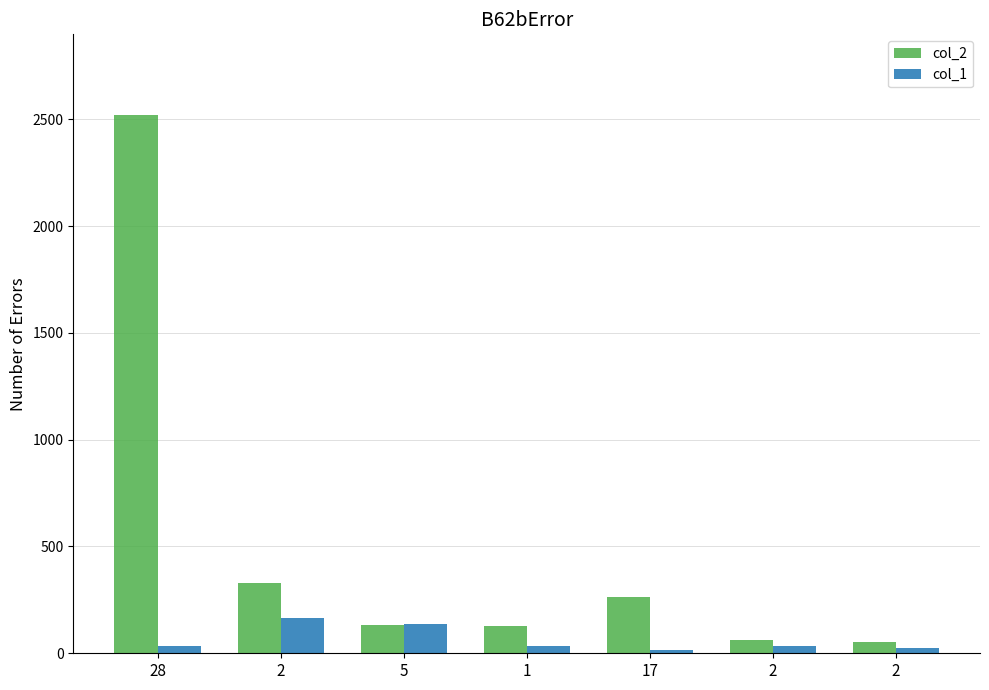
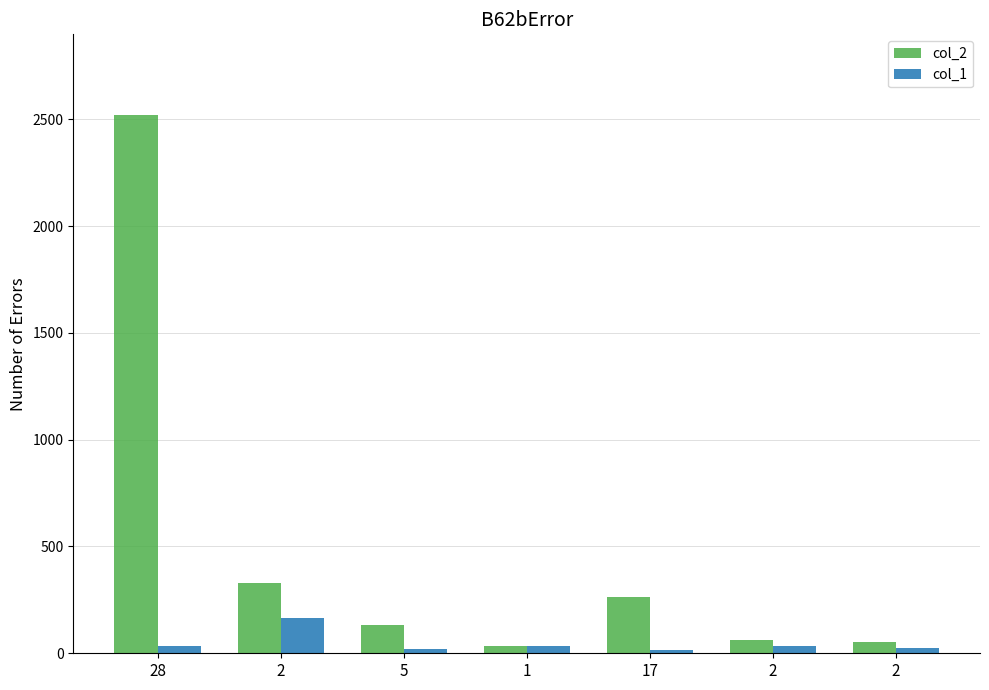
  {
    "col_2": {
      "28": 2520,
      "5": 130,
-     "1": 130,
+     "1": 40,
      "17": 270
    },
    "col_1": {
      "28": 30,
-     "5": 140,
+     "5": 20,
      "1": 40,
      "17": 20
    }
  }
